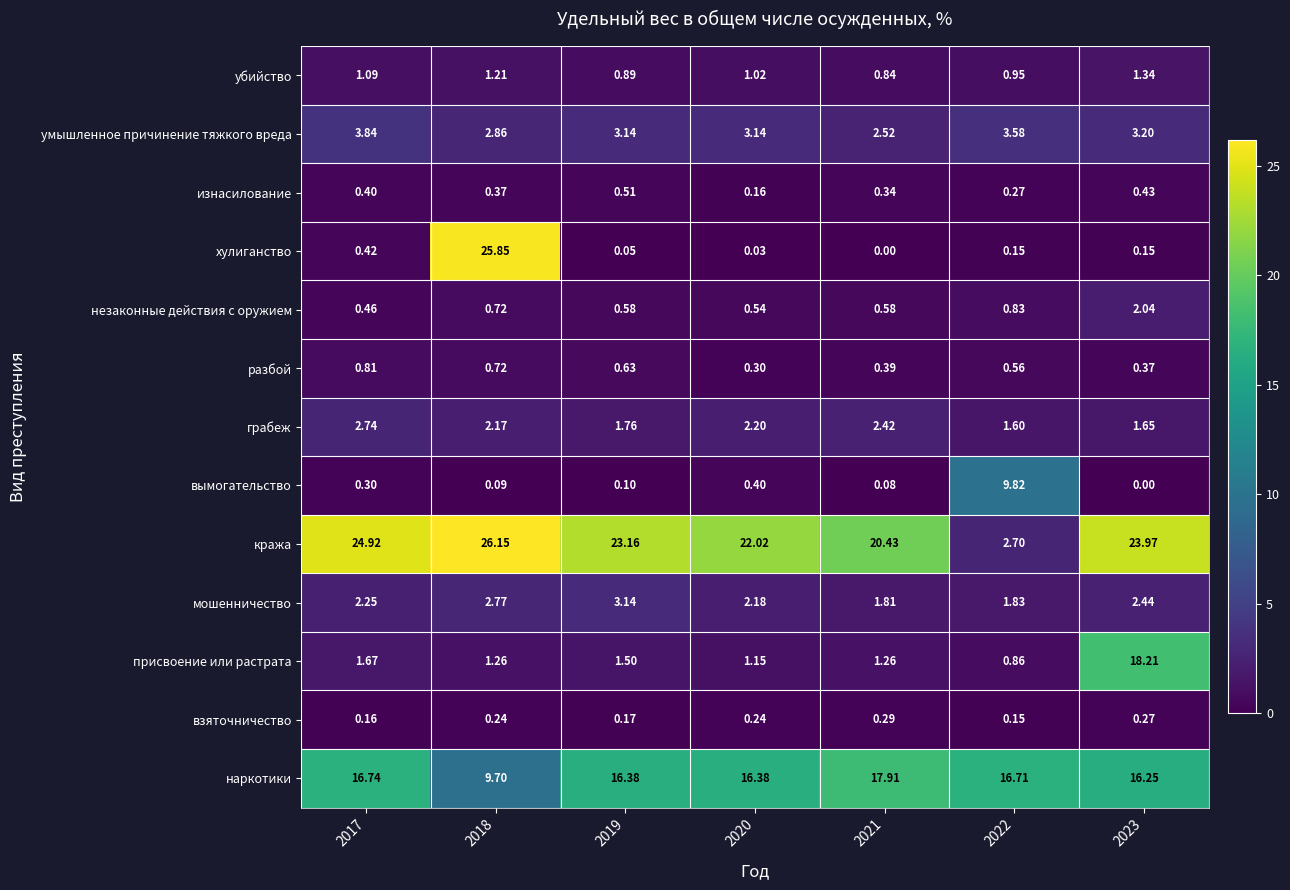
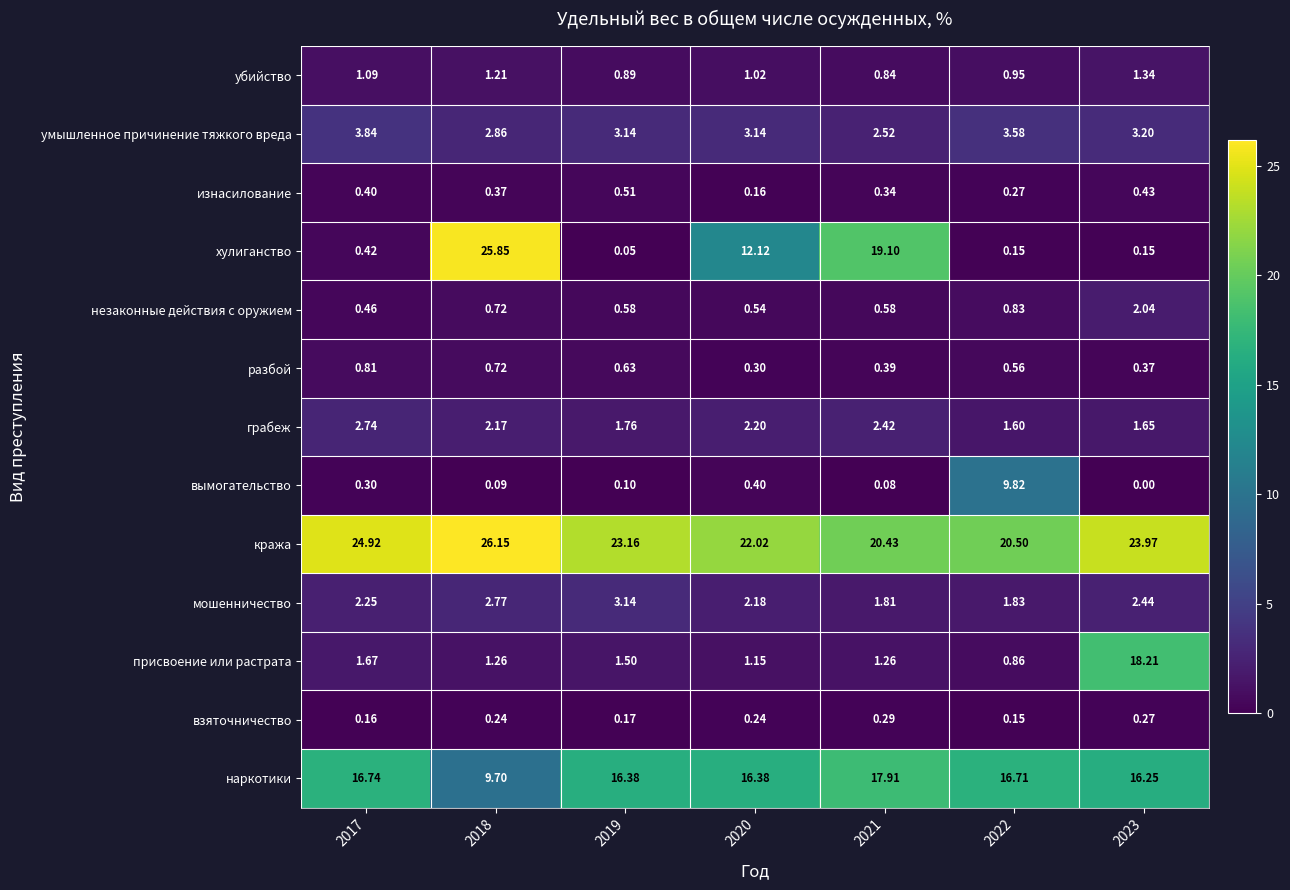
  {
    "убийство": {
      "2017": 1.09,
      "2018": 1.21,
      "2019": 0.89,
      "2020": 1.02,
      "2021": 0.84,
      "2022": 0.95,
      "2023": 1.34
    },
    "умышленное причинение тяжкого вреда": {
      "2017": 3.84,
      "2018": 2.86,
      "2019": 3.14,
      "2020": 3.14,
      "2021": 2.52,
      "2022": 3.58,
      "2023": 3.20
    },
    "изнасилование": {
      "2017": 0.40,
      "2018": 0.37,
      "2019": 0.51,
      "2020": 0.16,
      "2021": 0.34,
      "2022": 0.27,
      "2023": 0.43
    },
    "хулиганство": {
      "2017": 0.42,
      "2018": 25.85,
      "2019": 0.05,
-     "2020": 0.03,
-     "2021": 0.00,
+     "2020": 12.12,
+     "2021": 19.10,
      "2022": 0.15,
      "2023": 0.15
    },
    "незаконные действия с оружием": {
      "2017": 0.46,
      "2018": 0.72,
      "2019": 0.58,
      "2020": 0.54,
      "2021": 0.58,
      "2022": 0.83,
      "2023": 2.04
    },
    "разбой": {
      "2017": 0.81,
      "2018": 0.72,
      "2019": 0.63,
      "2020": 0.30,
      "2021": 0.39,
      "2022": 0.56,
      "2023": 0.37
    },
    "грабеж": {
      "2017": 2.74,
      "2018": 2.17,
      "2019": 1.76,
      "2020": 2.20,
      "2021": 2.42,
      "2022": 1.60,
      "2023": 1.65
    },
    "вымогательство": {
      "2017": 0.30,
      "2018": 0.09,
      "2019": 0.10,
      "2020": 0.40,
      "2021": 0.08,
      "2022": 9.82,
      "2023": 0.00
    },
    "кража": {
      "2017": 24.92,
      "2018": 26.15,
      "2019": 23.16,
      "2020": 22.02,
      "2021": 20.43,
-     "2022": 2.70,
+     "2022": 20.50,
      "2023": 23.97
    },
    "мошенничество": {
      "2017": 2.25,
      "2018": 2.77,
      "2019": 3.14,
      "2020": 2.18,
      "2021": 1.81,
      "2022": 1.83,
      "2023": 2.44
    },
    "присвоение или растрата": {
      "2017": 1.67,
      "2018": 1.26,
      "2019": 1.50,
      "2020": 1.15,
      "2021": 1.26,
      "2022": 0.86,
      "2023": 18.21
    },
    "взяточничество": {
      "2017": 0.16,
      "2018": 0.24,
      "2019": 0.17,
      "2020": 0.24,
      "2021": 0.29,
      "2022": 0.15,
      "2023": 0.27
    },
    "наркотики": {
      "2017": 16.74,
      "2018": 9.70,
      "2019": 16.38,
      "2020": 16.38,
      "2021": 17.91,
      "2022": 16.71,
      "2023": 16.25
    }
  }
